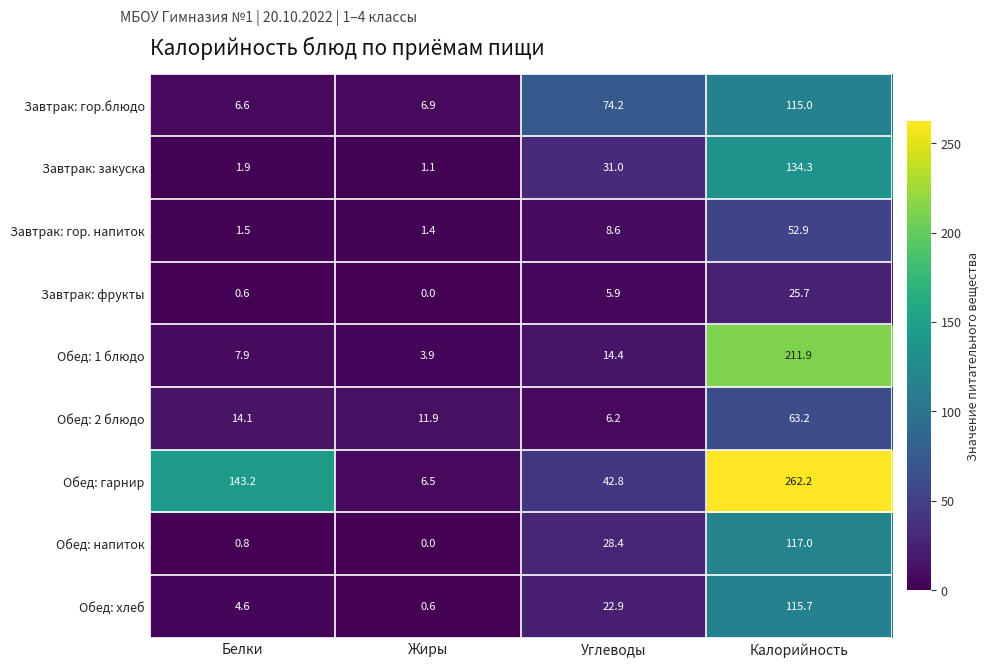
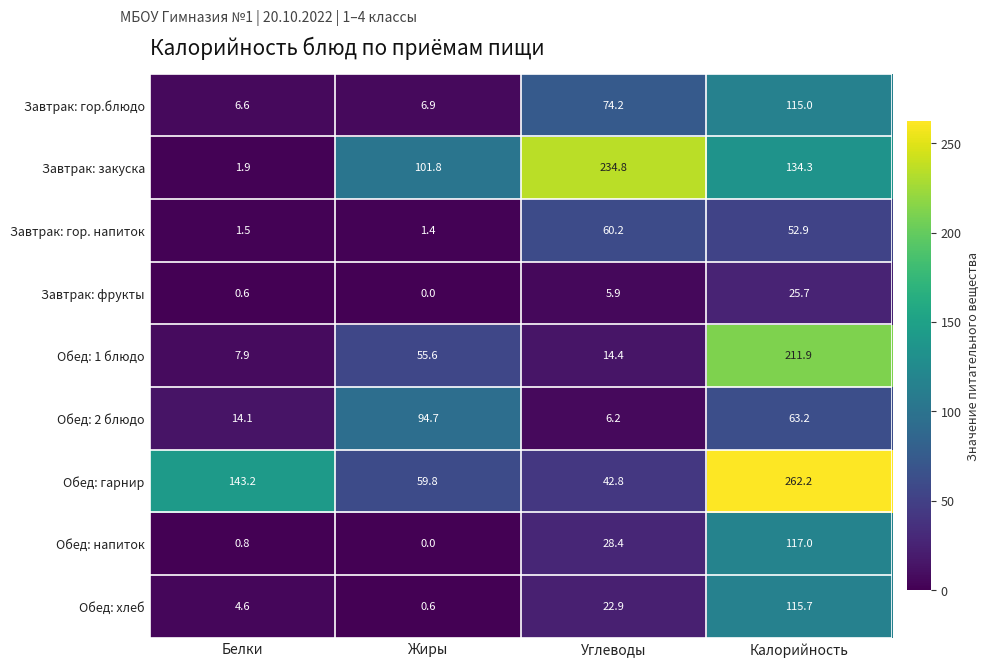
  {
    "Завтрак: гор.блюдо": {
      "Белки": 6.6,
      "Жиры": 6.9,
      "Углеводы": 74.2,
      "Калорийность": 115.0
    },
    "Завтрак: закуска": {
      "Белки": 1.9,
-     "Жиры": 1.1,
-     "Углеводы": 31.0,
+     "Жиры": 101.8,
+     "Углеводы": 234.8,
      "Калорийность": 134.3
    },
    "Завтрак: гор. напиток": {
      "Белки": 1.5,
      "Жиры": 1.4,
-     "Углеводы": 8.6,
+     "Углеводы": 60.2,
      "Калорийность": 52.9
    },
    "Завтрак: фрукты": {
      "Белки": 0.6,
      "Жиры": 0.0,
      "Углеводы": 5.9,
      "Калорийность": 25.7
    },
    "Обед: 1 блюдо": {
      "Белки": 7.9,
-     "Жиры": 3.9,
+     "Жиры": 55.6,
      "Углеводы": 14.4,
      "Калорийность": 211.9
    },
    "Обед: 2 блюдо": {
      "Белки": 14.1,
-     "Жиры": 11.9,
+     "Жиры": 94.7,
      "Углеводы": 6.2,
      "Калорийность": 63.2
    },
    "Обед: гарнир": {
      "Белки": 143.2,
-     "Жиры": 6.5,
+     "Жиры": 59.8,
      "Углеводы": 42.8,
      "Калорийность": 262.2
    },
    "Обед: напиток": {
      "Белки": 0.8,
      "Жиры": 0.0,
      "Углеводы": 28.4,
      "Калорийность": 117.0
    },
    "Обед: хлеб": {
      "Белки": 4.6,
      "Жиры": 0.6,
      "Углеводы": 22.9,
      "Калорийность": 115.7
    }
  }
